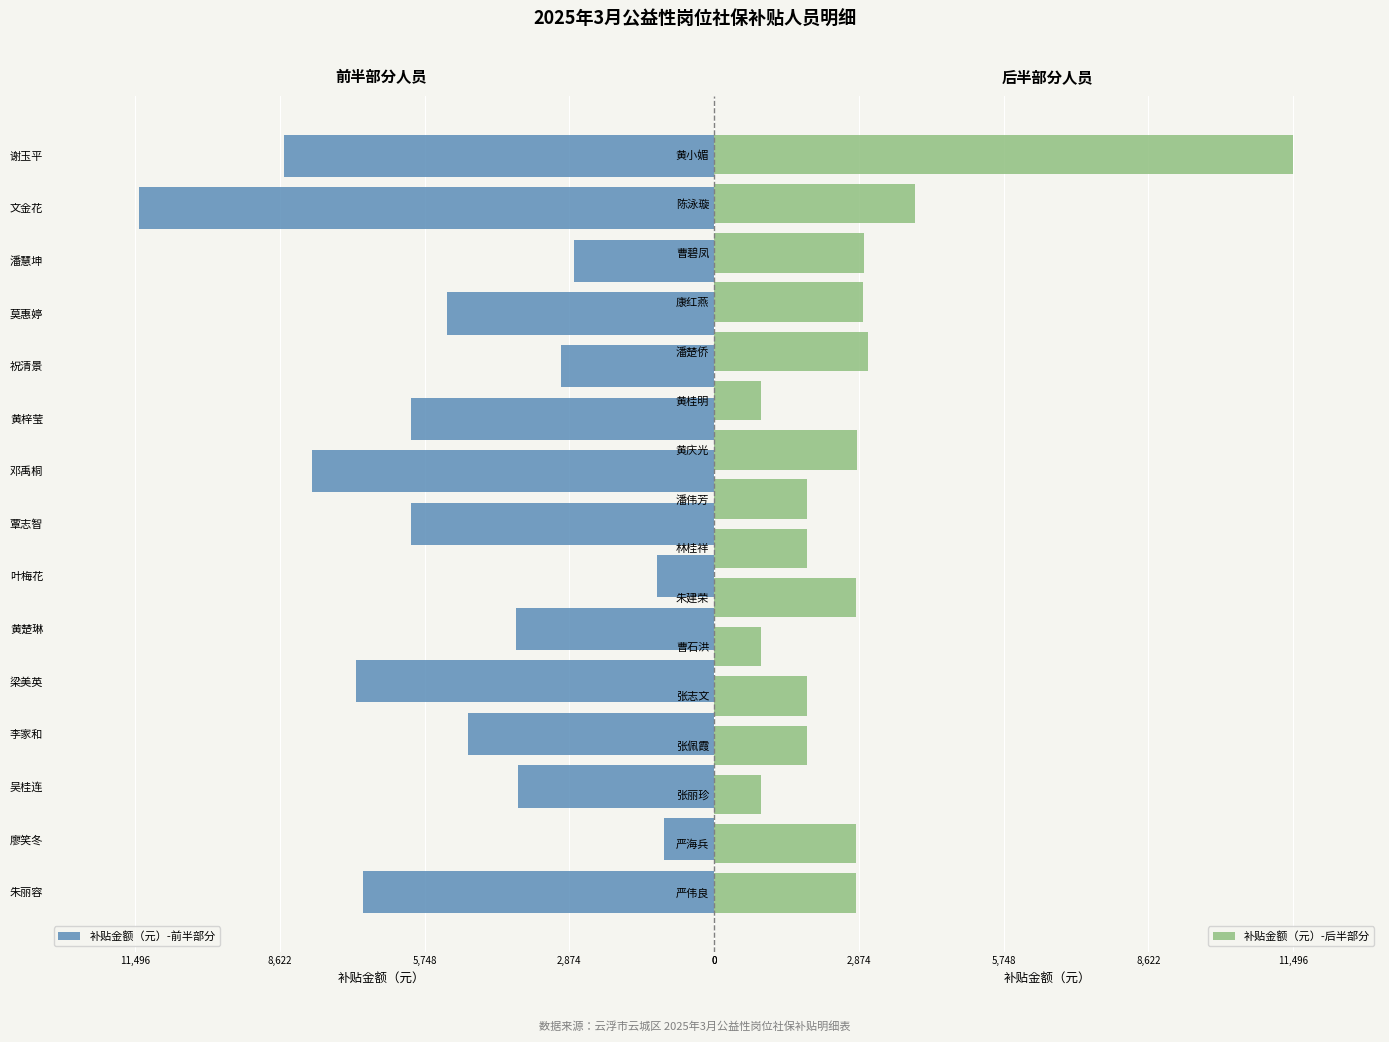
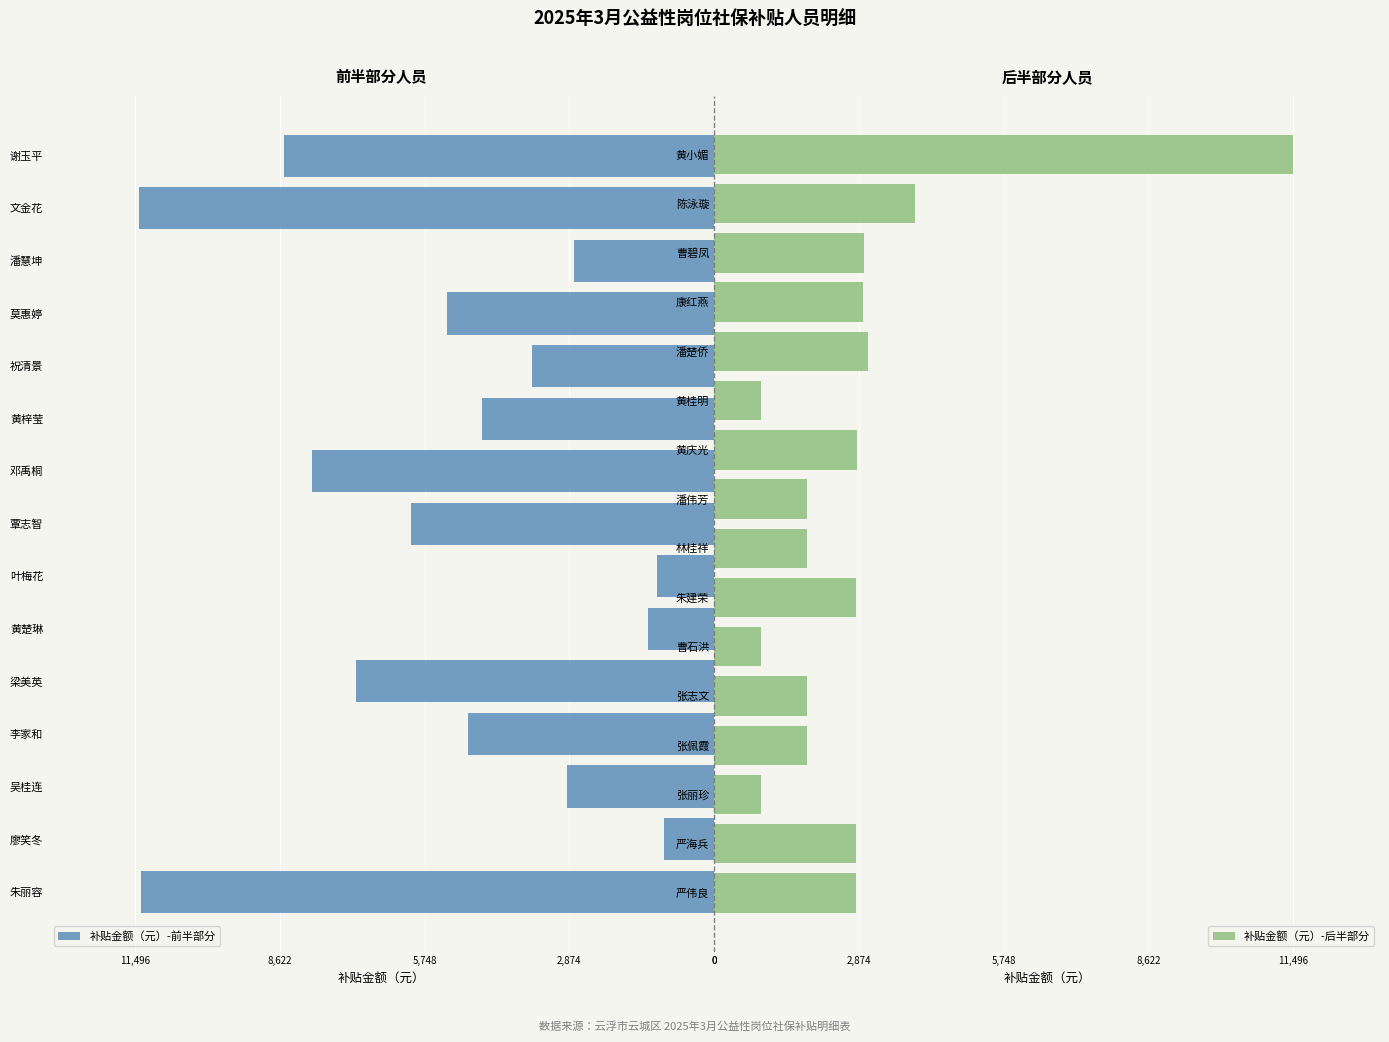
  {
    "前半部分人员": {
      "谢玉平": "8,500",
      "文金花": "11,400",
      "潘慧坤": "2,800",
      "莫惠婷": "5,300",
-     "祝清景": "3,000",
-     "黄梓莹": "6,000",
+     "祝清景": "3,600",
+     "黄梓莹": "4,600",
      "邓禹桐": "8,000",
      "覃志智": "6,000",
      "叶梅花": "1,100",
-     "黄楚琳": "3,900",
+     "黄楚琳": "1,300",
      "梁美英": "7,100",
      "李家和": "4,900",
-     "吴桂连": "3,900",
+     "吴桂连": "2,900",
      "廖笑冬": "1,000",
-     "朱丽容": "7,000"
+     "朱丽容": "11,400"
    }
  }
